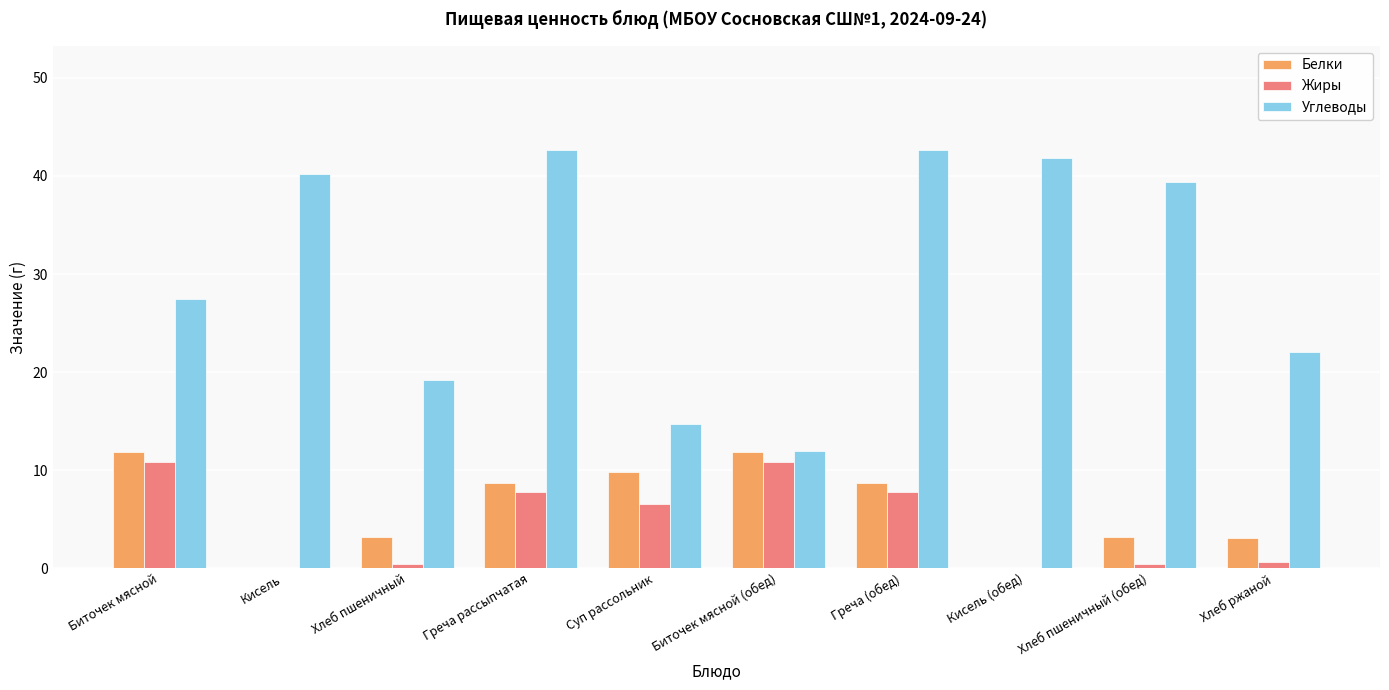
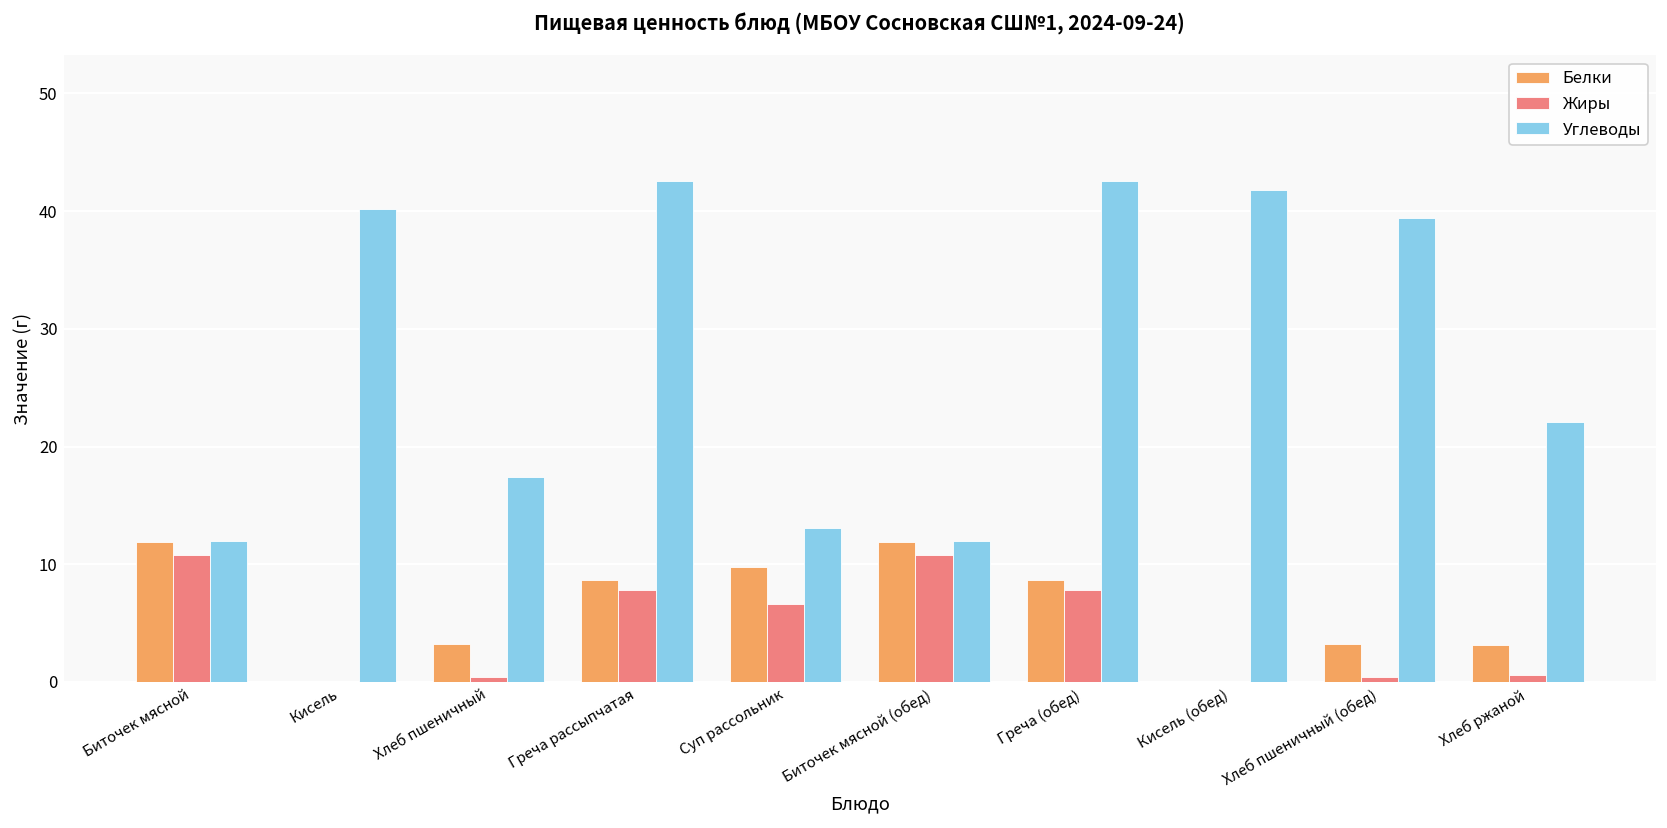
  {
    "Углеводы": {
-     "Биточек мясной": 28,
+     "Биточек мясной": 12,
      "Кисель": 40,
-     "Хлеб пшеничный": 19,
+     "Хлеб пшеничный": 17,
      "Греча рассыпчатая": 43,
-     "Суп рассольник": 15,
+     "Суп рассольник": 13,
      "Биточек мясной (обед)": 12,
      "Греча (обед)": 43,
      "Кисель (обед)": 42,
      "Хлеб пшеничный (обед)": 39,
      "Хлеб ржаной": 22
    }
  }
